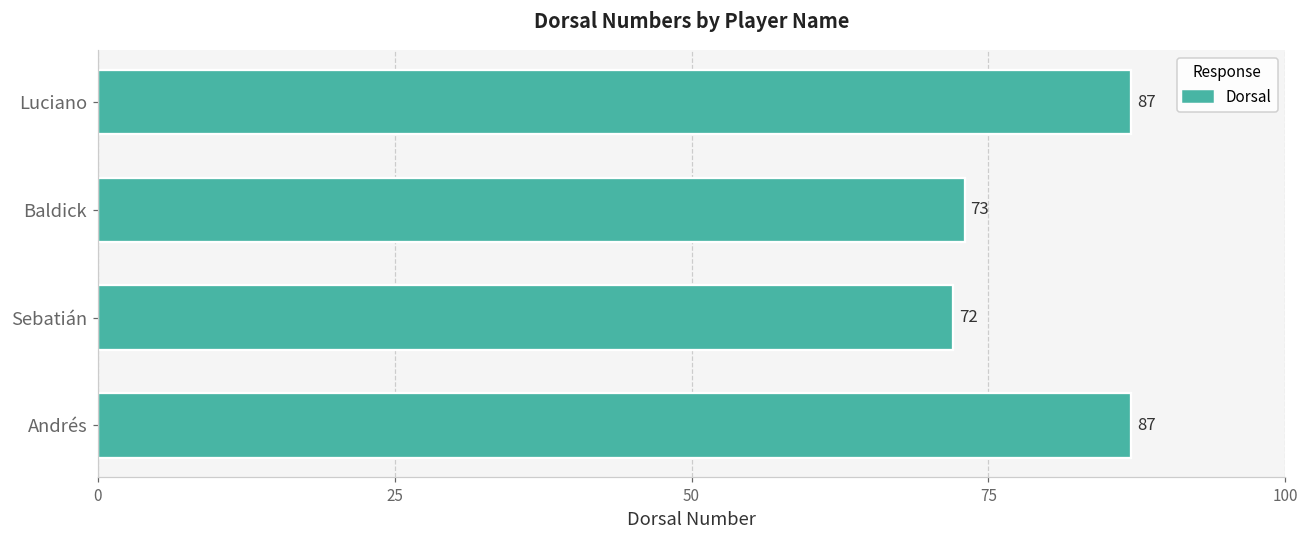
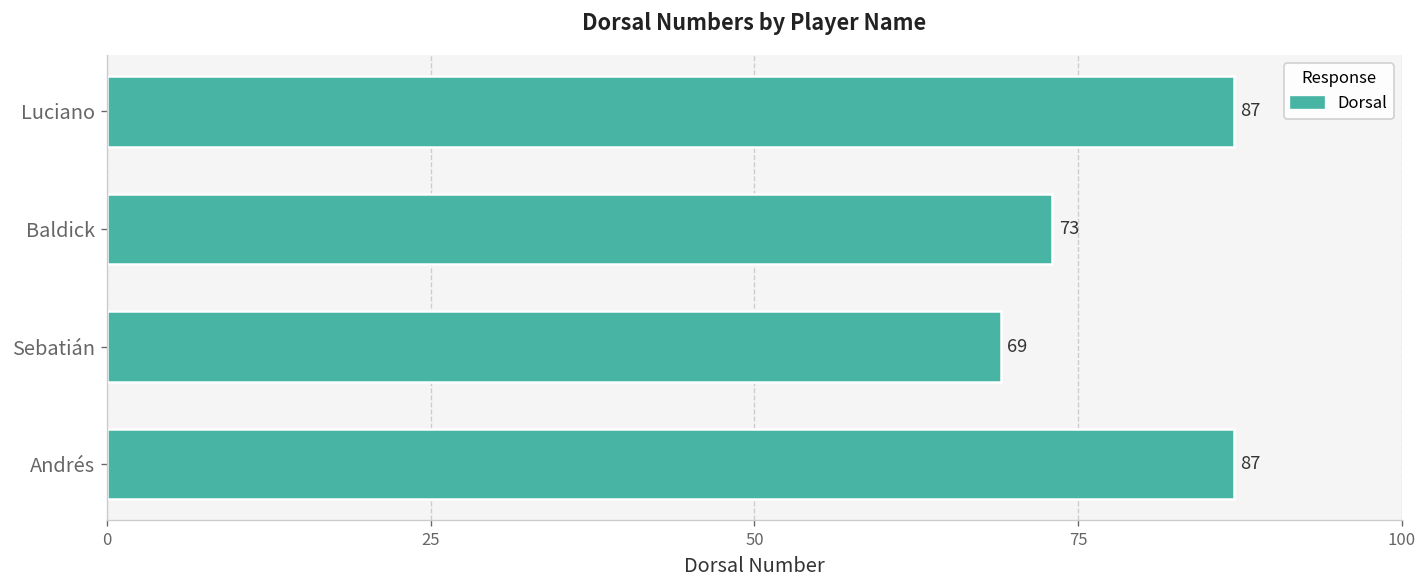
  {
    "Luciano": 87,
    "Baldick": 73,
-   "Sebatián": 72,
+   "Sebatián": 69,
    "Andrés": 87
  }
